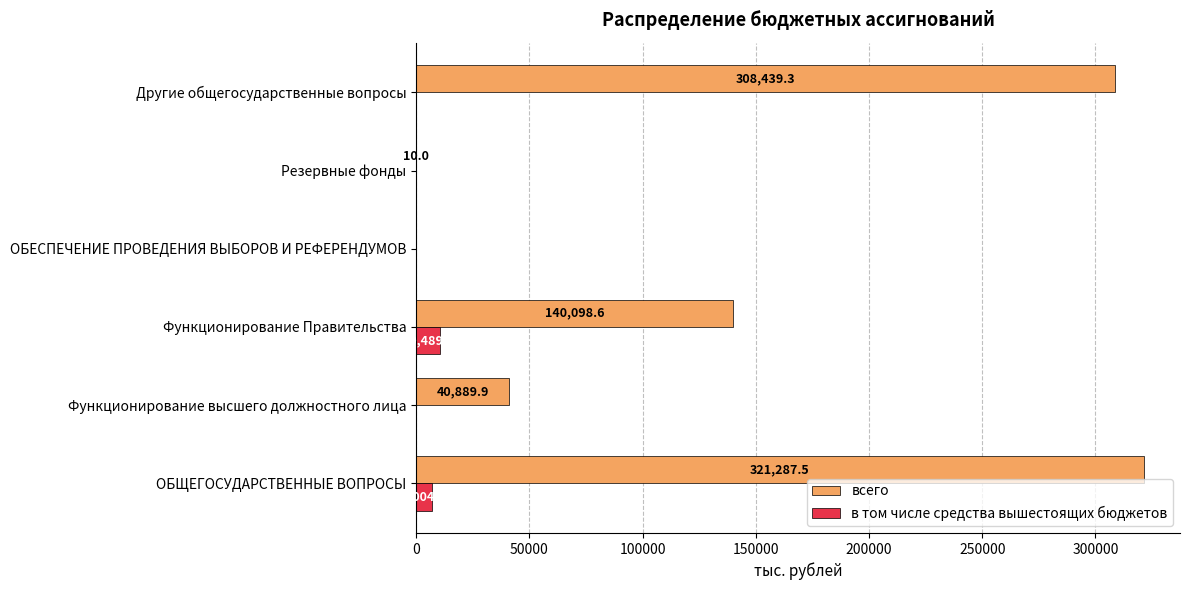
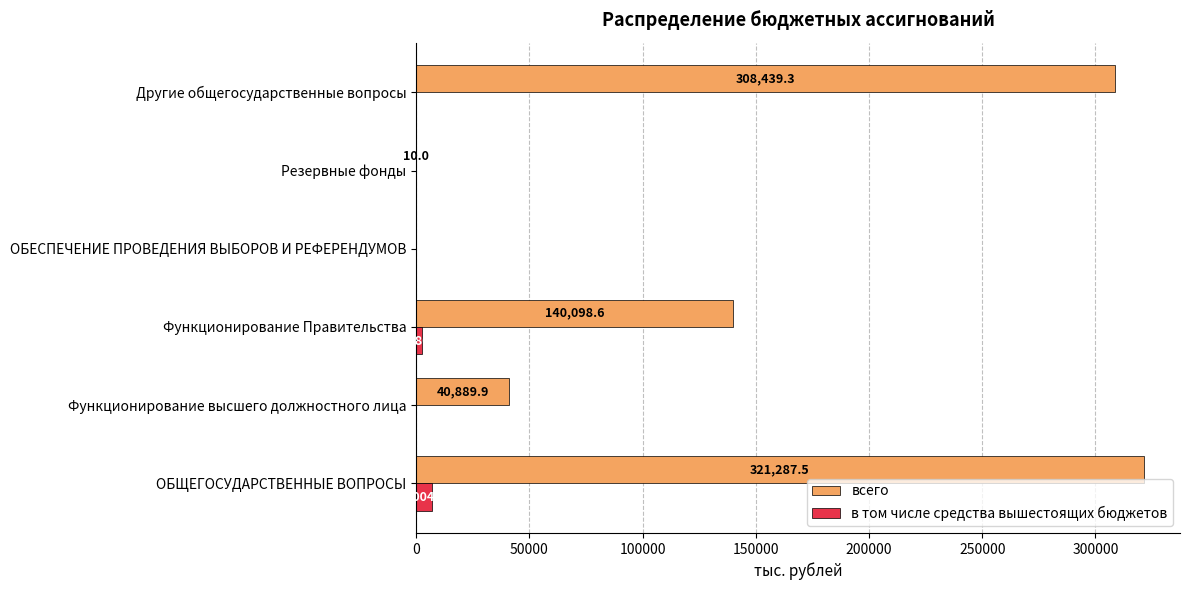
  {
    "всего": {
      "Другие общегосударственные вопросы": "308,439.3",
      "Резервные фонды": "10.0",
      "Функционирование Правительства": "140,098.6",
      "Функционирование высшего должностного лица": "40,889.9",
      "ОБЩЕГОСУДАРСТВЕННЫЕ ВОПРОСЫ": "321,287.5"
    },
    "в том числе средства вышестоящих бюджетов": {
      "Другие общегосударственные вопросы": "0",
      "Резервные фонды": "0",
      "ОБЕСПЕЧЕНИЕ ПРОВЕДЕНИЯ ВЫБОРОВ И РЕФЕРЕНДУМОВ": "0",
-     "Функционирование Правительства": "10000",
+     "Функционирование Правительства": "2000",
      "Функционирование высшего должностного лица": "0",
      "ОБЩЕГОСУДАРСТВЕННЫЕ ВОПРОСЫ": "7000"
    }
  }
